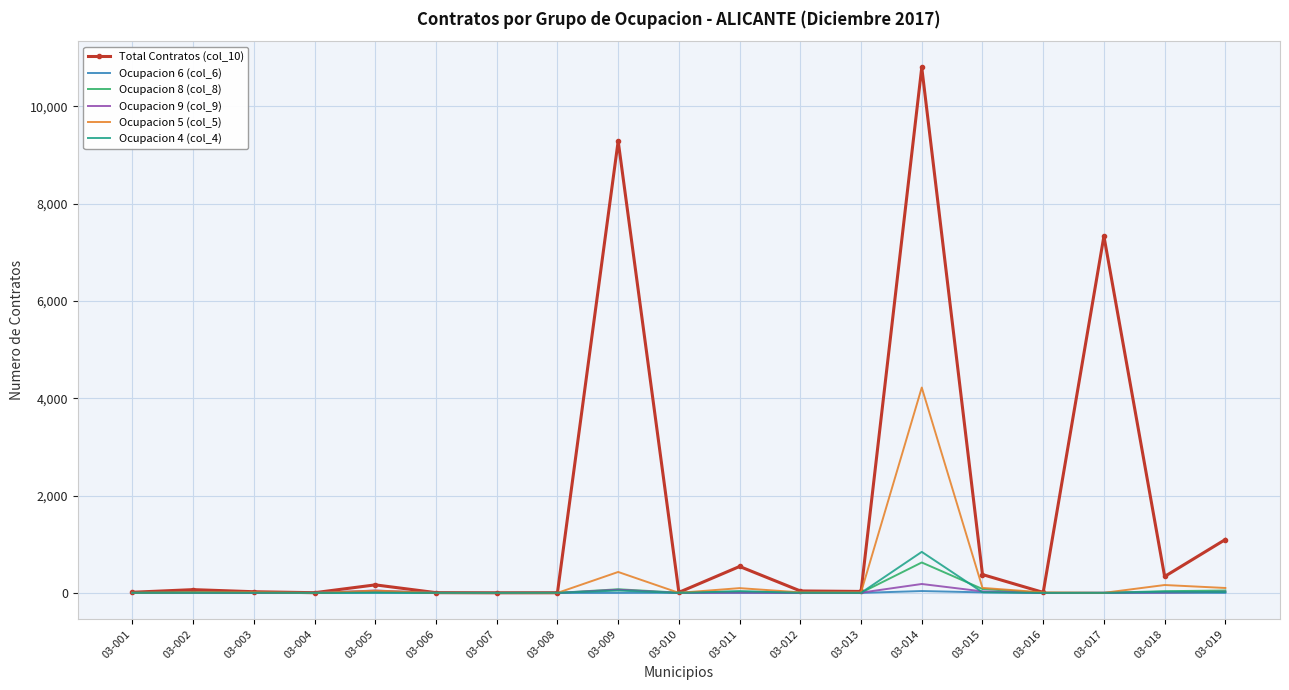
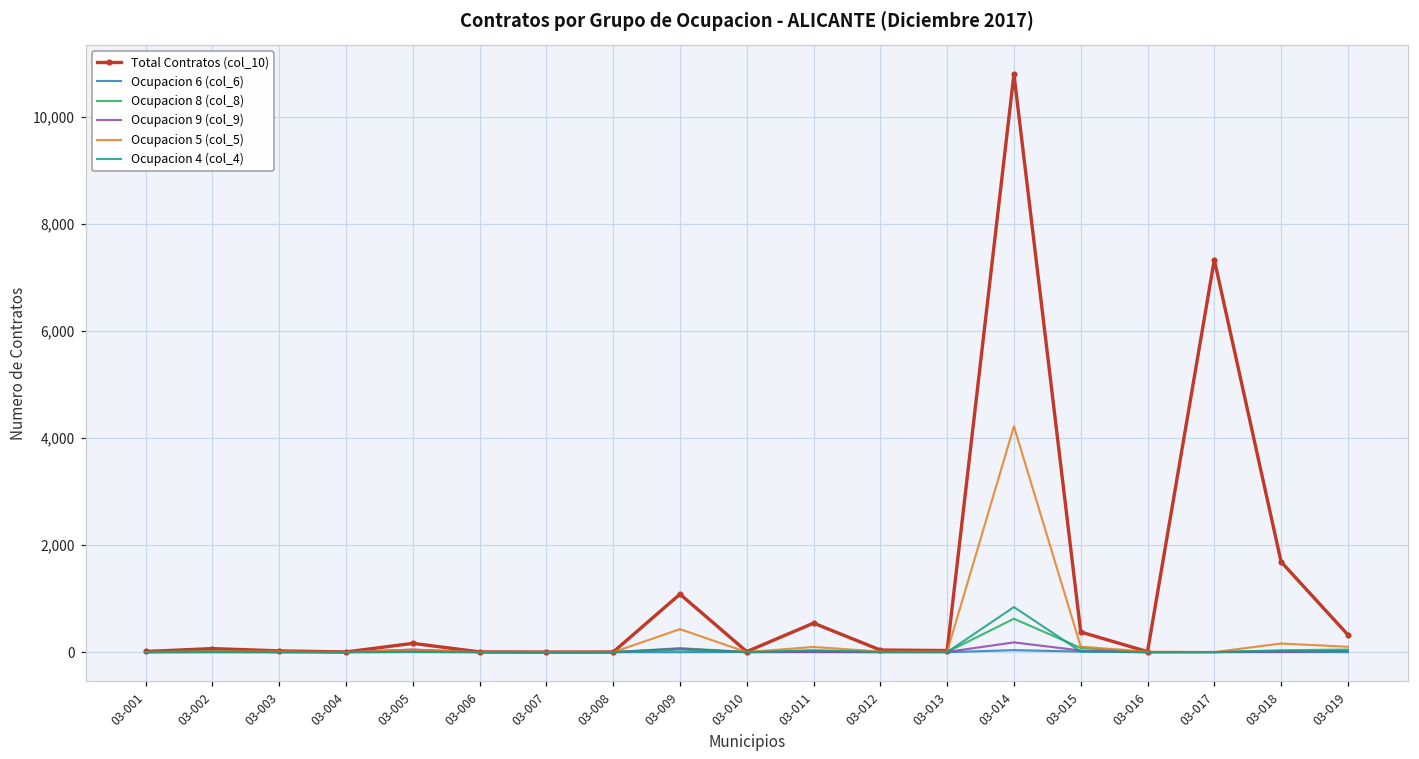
  {
    "Total Contratos (col_10)": {
      "03-005": "200",
-     "03-009": "9,300",
+     "03-009": "1,100",
      "03-011": "500",
      "03-014": "10,800",
      "03-015": "400",
      "03-017": "7,300",
-     "03-018": "300",
-     "03-019": "1,100"
+     "03-018": "1,700",
+     "03-019": "300"
    },
    "Ocupacion 6 (col_6)": {
      "03-014": "0"
    },
    "Ocupacion 9 (col_9)": {
      "03-014": "200"
    },
    "Ocupacion 5 (col_5)": {
      "03-009": "400",
      "03-011": "100",
      "03-014": "4,200",
      "03-018": "200"
    }
  }
